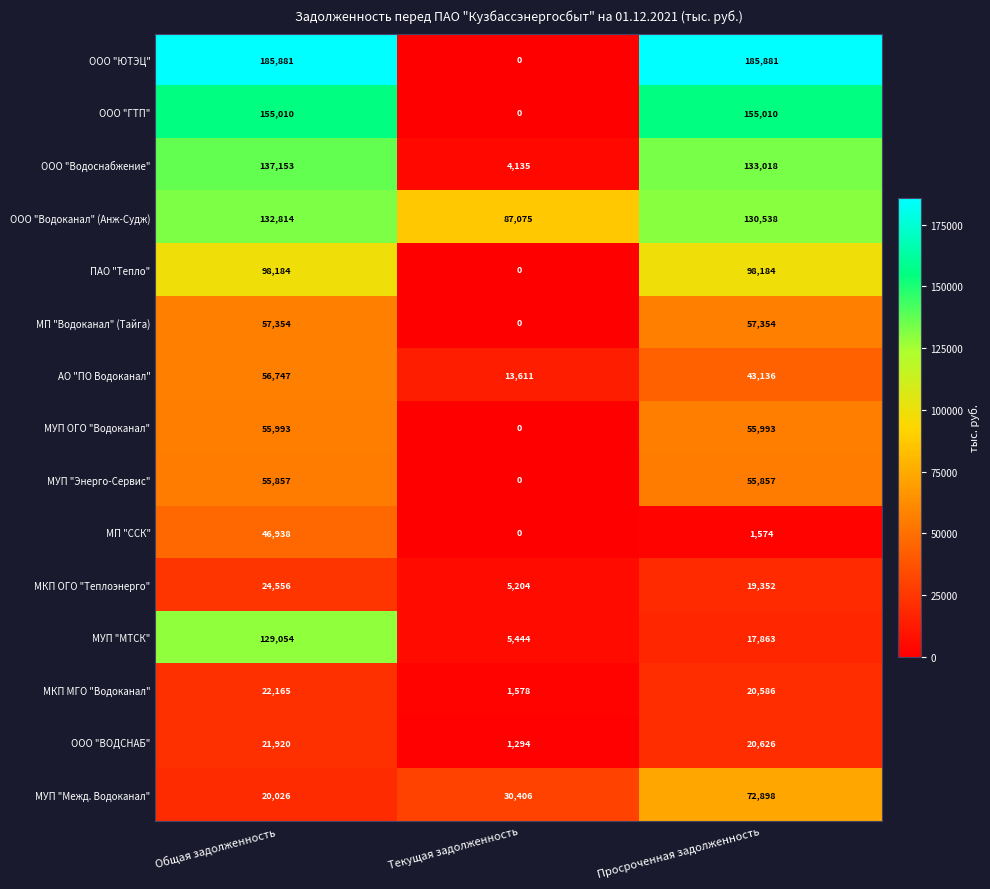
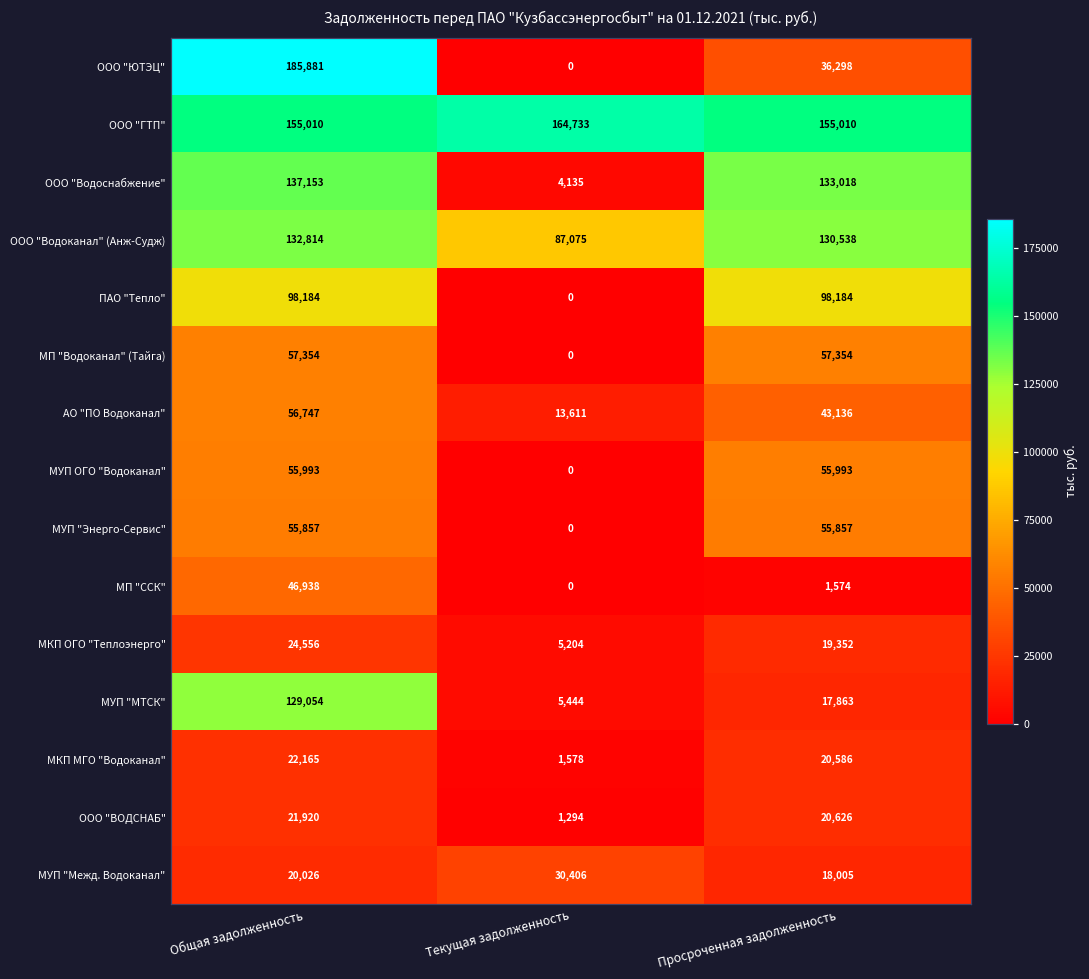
  {
    "ООО \"ЮТЭЦ\"": {
      "Общая задолженность": "185,881",
      "Текущая задолженность": "0",
-     "Просроченная задолженность": "185,881"
+     "Просроченная задолженность": "36,298"
    },
    "ООО \"ГТП\"": {
      "Общая задолженность": "155,010",
-     "Текущая задолженность": "0",
+     "Текущая задолженность": "164,733",
      "Просроченная задолженность": "155,010"
    },
    "ООО \"Водоснабжение\"": {
      "Общая задолженность": "137,153",
      "Текущая задолженность": "4,135",
      "Просроченная задолженность": "133,018"
    },
    "ООО \"Водоканал\" (Анж-Судж)": {
      "Общая задолженность": "132,814",
      "Текущая задолженность": "87,075",
      "Просроченная задолженность": "130,538"
    },
    "ПАО \"Тепло\"": {
      "Общая задолженность": "98,184",
      "Текущая задолженность": "0",
      "Просроченная задолженность": "98,184"
    },
    "МП \"Водоканал\" (Тайга)": {
      "Общая задолженность": "57,354",
      "Текущая задолженность": "0",
      "Просроченная задолженность": "57,354"
    },
    "АО \"ПО Водоканал\"": {
      "Общая задолженность": "56,747",
      "Текущая задолженность": "13,611",
      "Просроченная задолженность": "43,136"
    },
    "МУП ОГО \"Водоканал\"": {
      "Общая задолженность": "55,993",
      "Текущая задолженность": "0",
      "Просроченная задолженность": "55,993"
    },
    "МУП \"Энерго-Сервис\"": {
      "Общая задолженность": "55,857",
      "Текущая задолженность": "0",
      "Просроченная задолженность": "55,857"
    },
    "МП \"ССК\"": {
      "Общая задолженность": "46,938",
      "Текущая задолженность": "0",
      "Просроченная задолженность": "1,574"
    },
    "МКП ОГО \"Теплоэнерго\"": {
      "Общая задолженность": "24,556",
      "Текущая задолженность": "5,204",
      "Просроченная задолженность": "19,352"
    },
    "МУП \"МТСК\"": {
      "Общая задолженность": "129,054",
      "Текущая задолженность": "5,444",
      "Просроченная задолженность": "17,863"
    },
    "МКП МГО \"Водоканал\"": {
      "Общая задолженность": "22,165",
      "Текущая задолженность": "1,578",
      "Просроченная задолженность": "20,586"
    },
    "ООО \"ВОДСНАБ\"": {
      "Общая задолженность": "21,920",
      "Текущая задолженность": "1,294",
      "Просроченная задолженность": "20,626"
    },
    "МУП \"Межд. Водоканал\"": {
      "Общая задолженность": "20,026",
      "Текущая задолженность": "30,406",
-     "Просроченная задолженность": "72,898"
+     "Просроченная задолженность": "18,005"
    }
  }
